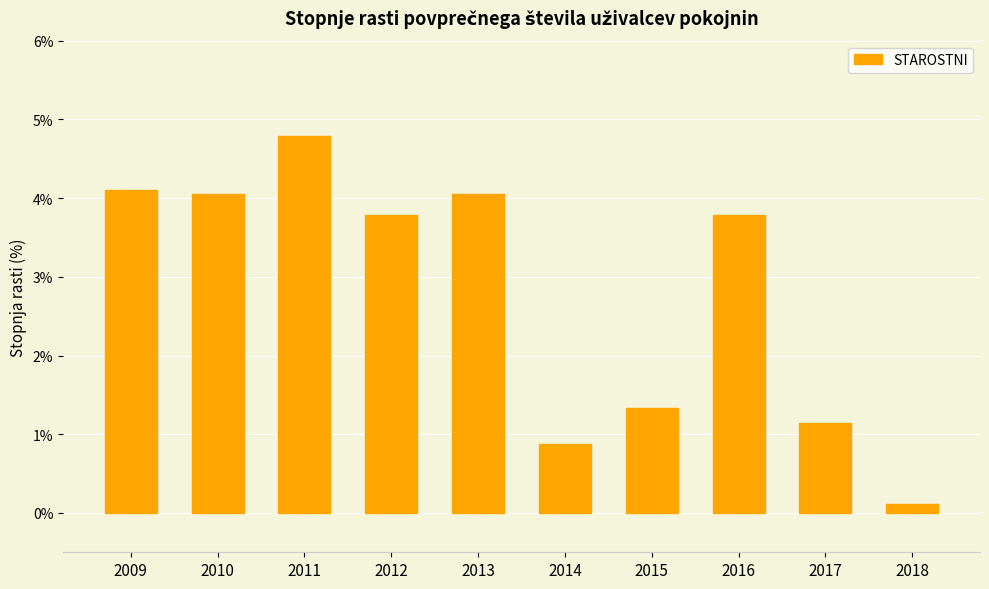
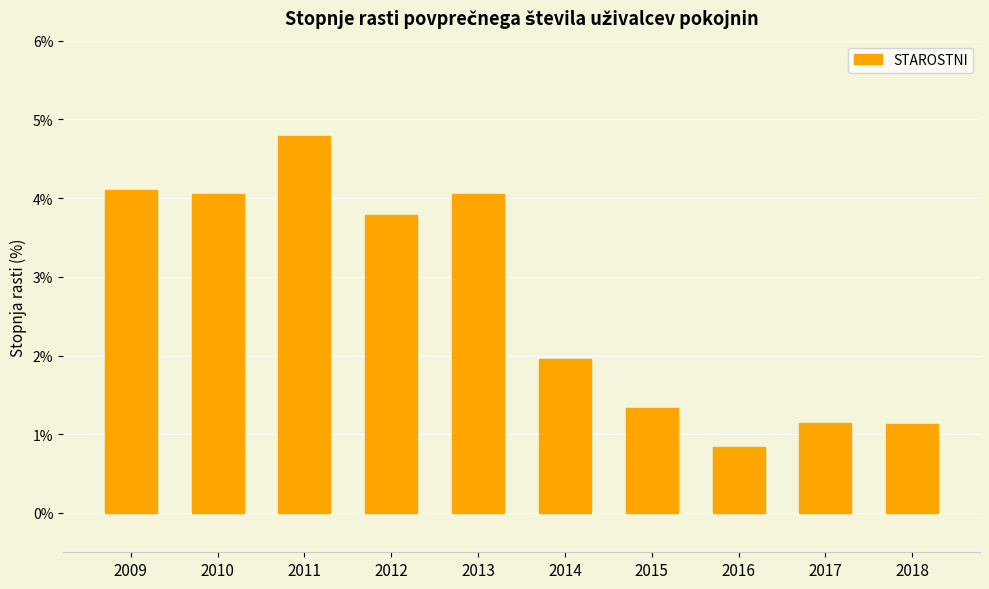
  {
    "2009": "4.1%",
    "2010": "4.0%",
    "2011": "4.8%",
    "2012": "3.8%",
    "2013": "4.1%",
-   "2014": "0.9%",
+   "2014": "2.0%",
    "2015": "1.3%",
-   "2016": "3.8%",
+   "2016": "0.8%",
    "2017": "1.1%",
-   "2018": "0.1%"
+   "2018": "1.1%"
  }
